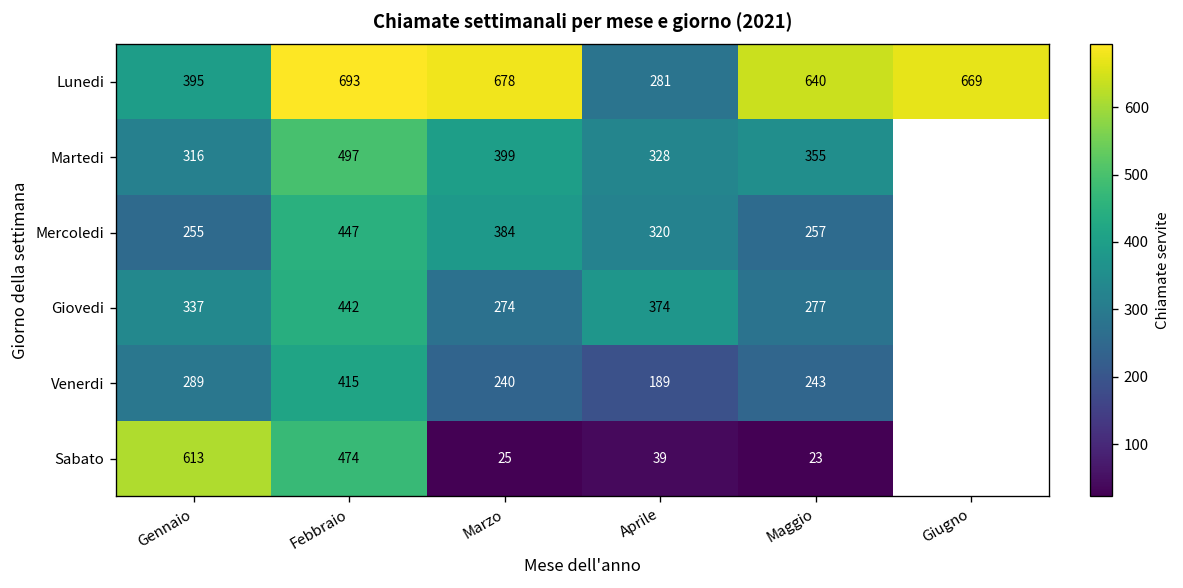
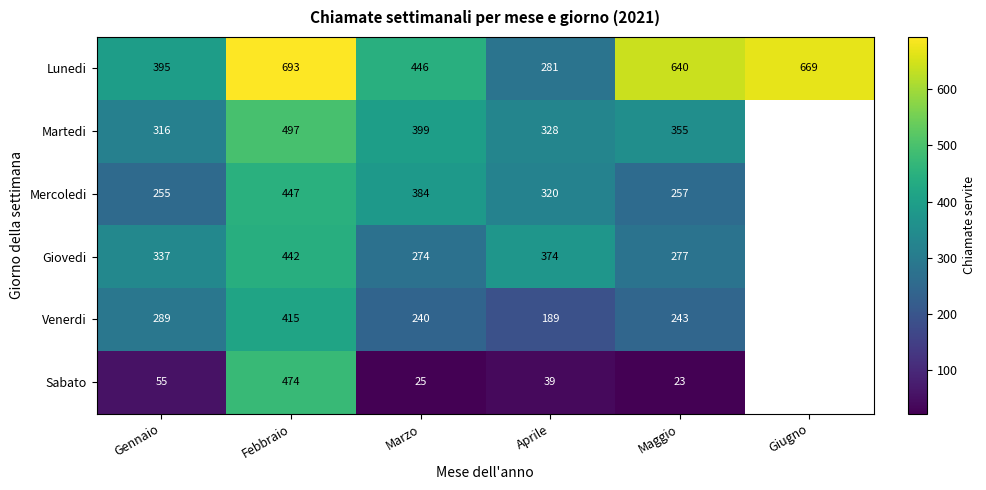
  {
    "Lunedi": {
      "Gennaio": 395,
      "Febbraio": 693,
-     "Marzo": 678,
+     "Marzo": 446,
      "Aprile": 281,
      "Maggio": 640,
      "Giugno": 669
    },
    "Martedi": {
      "Gennaio": 316,
      "Febbraio": 497,
      "Marzo": 399,
      "Aprile": 328,
      "Maggio": 355
    },
    "Mercoledi": {
      "Gennaio": 255,
      "Febbraio": 447,
      "Marzo": 384,
      "Aprile": 320,
      "Maggio": 257
    },
    "Giovedi": {
      "Gennaio": 337,
      "Febbraio": 442,
      "Marzo": 274,
      "Aprile": 374,
      "Maggio": 277
    },
    "Venerdi": {
      "Gennaio": 289,
      "Febbraio": 415,
      "Marzo": 240,
      "Aprile": 189,
      "Maggio": 243
    },
    "Sabato": {
-     "Gennaio": 613,
+     "Gennaio": 55,
      "Febbraio": 474,
      "Marzo": 25,
      "Aprile": 39,
      "Maggio": 23
    }
  }
